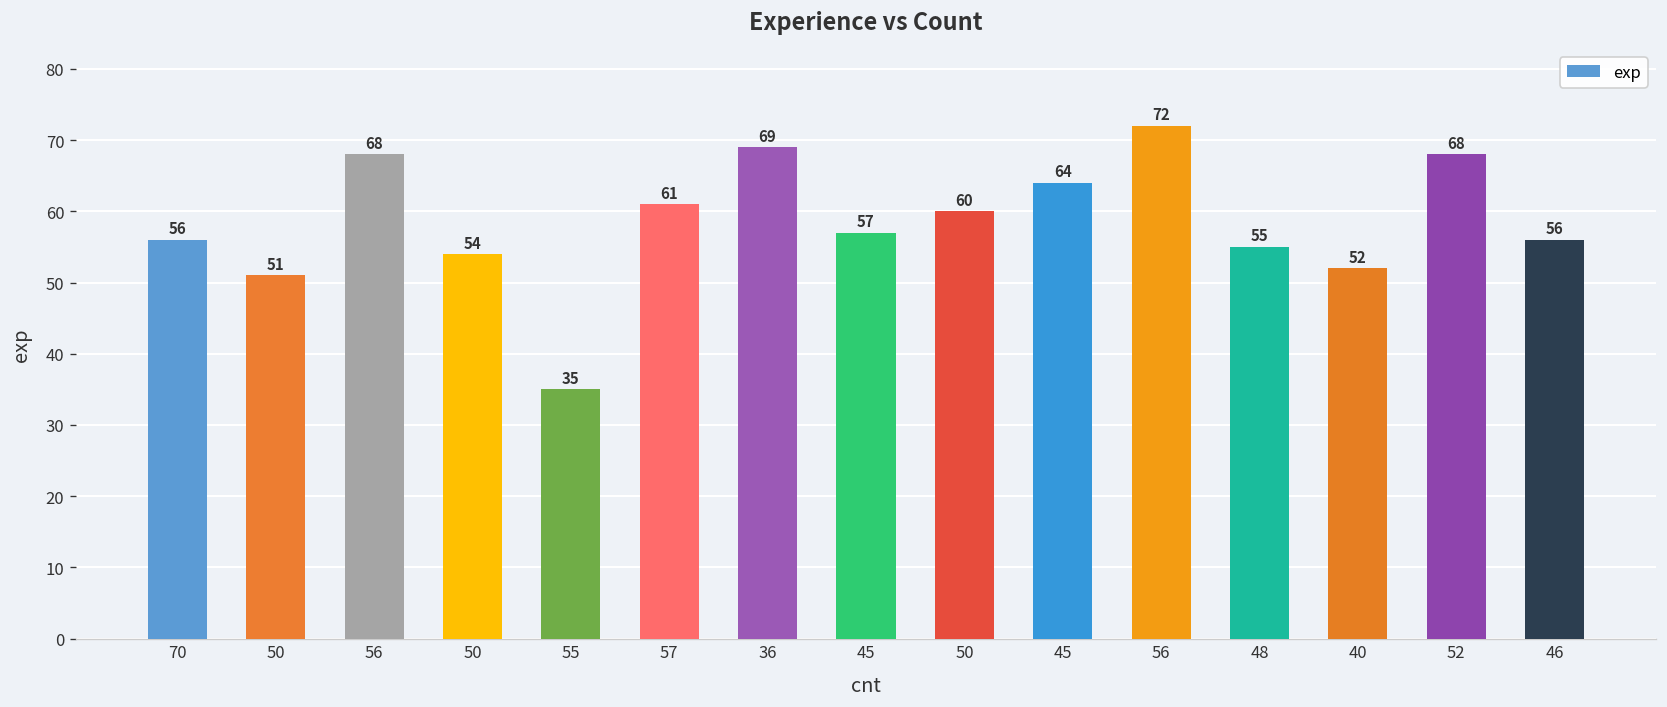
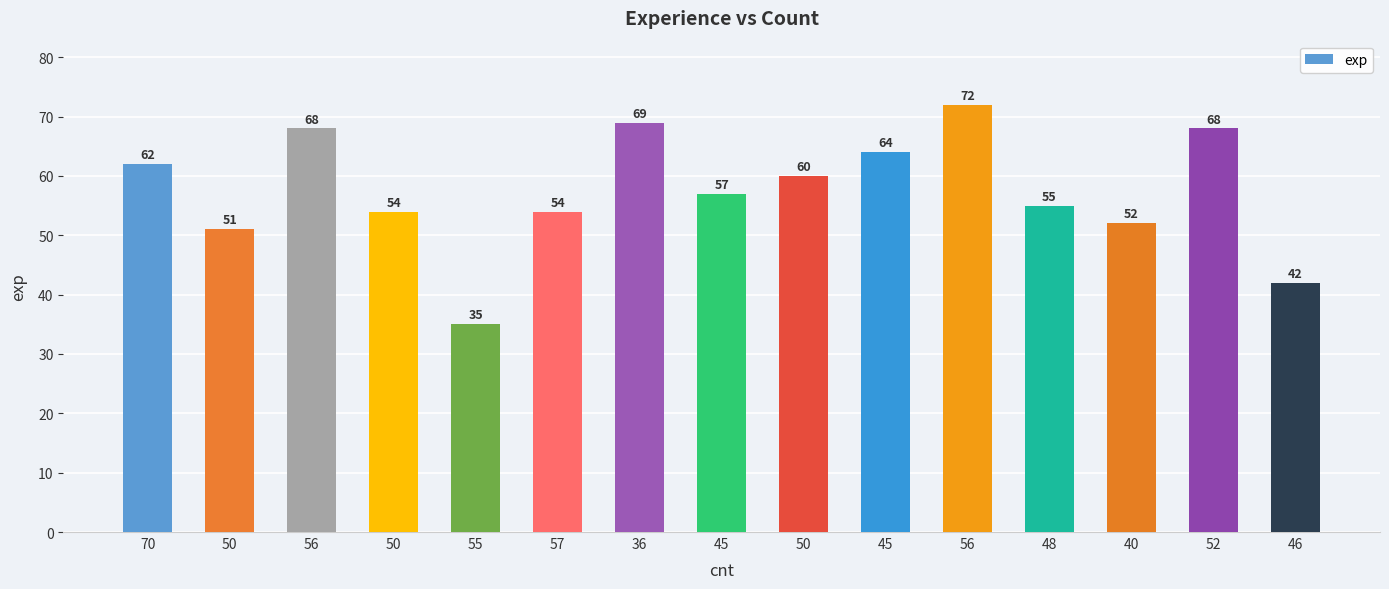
  {
-   "70": 56,
+   "70": 62,
    "55": 35,
-   "57": 61,
+   "57": 54,
    "36": 69,
    "48": 55,
    "40": 52,
    "52": 68,
-   "46": 56
+   "46": 42
  }
